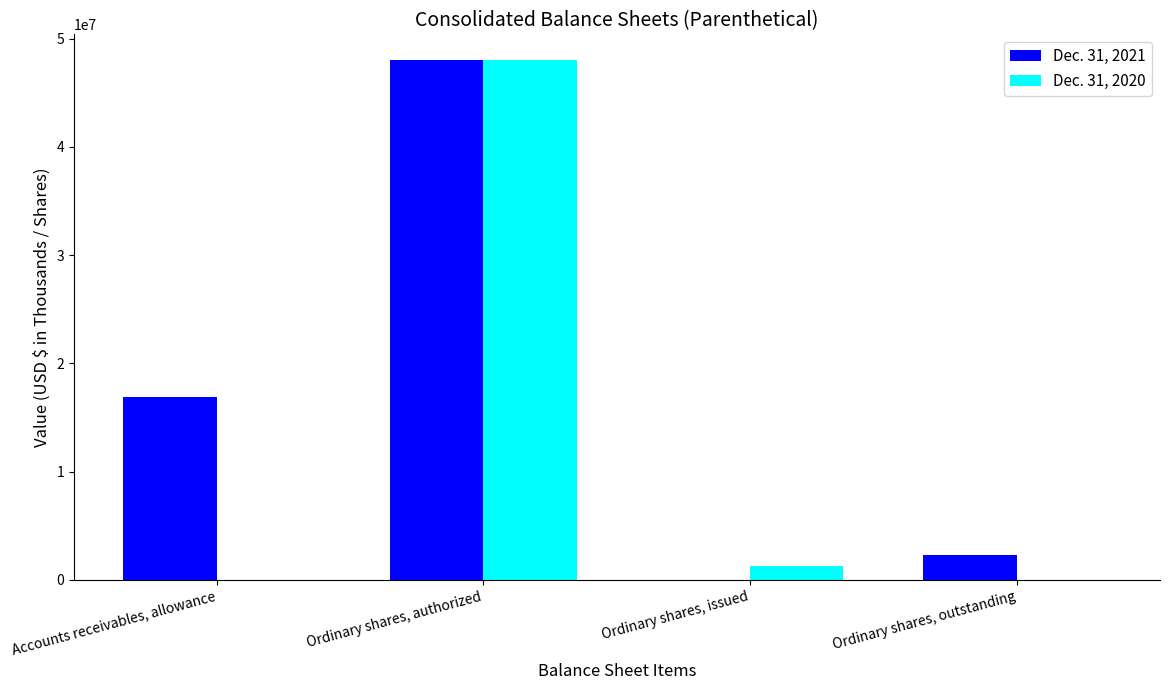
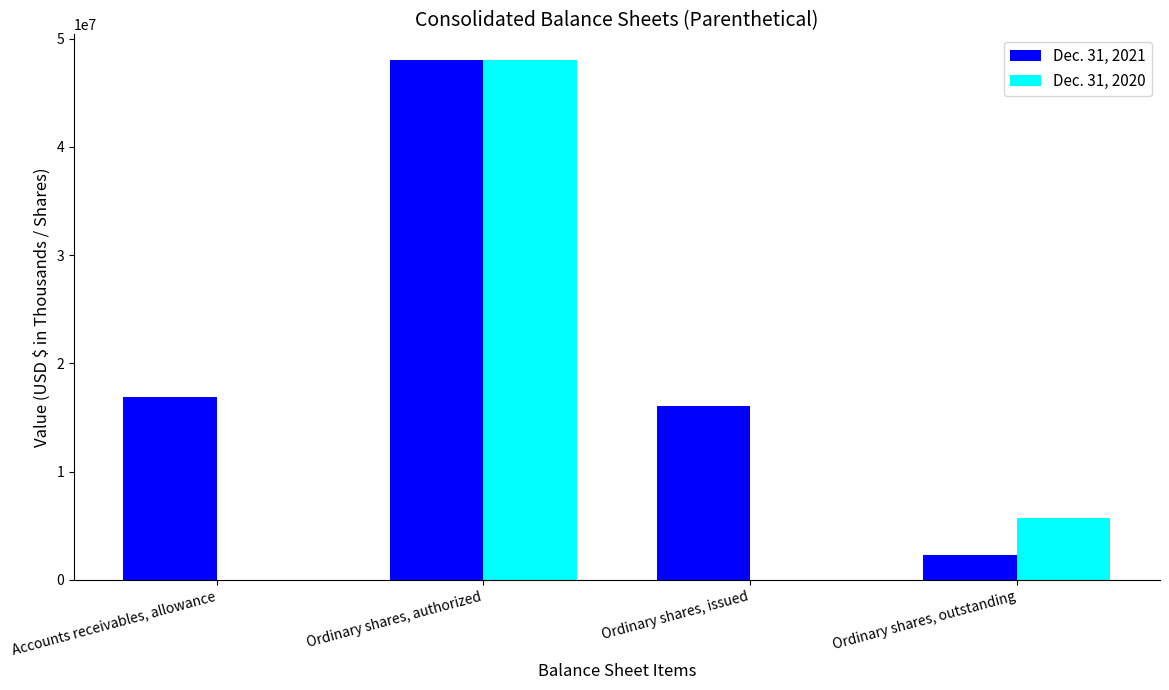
  {
    "Dec. 31, 2021": {
      "Accounts receivables, allowance": 16900000,
      "Ordinary shares, authorized": 48000000,
-     "Ordinary shares, issued": 0,
+     "Ordinary shares, issued": 16000000,
      "Ordinary shares, outstanding": 2300000
    },
    "Dec. 31, 2020": {
      "Ordinary shares, authorized": 48000000,
-     "Ordinary shares, issued": 1300000,
-     "Ordinary shares, outstanding": 0
+     "Ordinary shares, issued": 0,
+     "Ordinary shares, outstanding": 5700000
    }
  }
